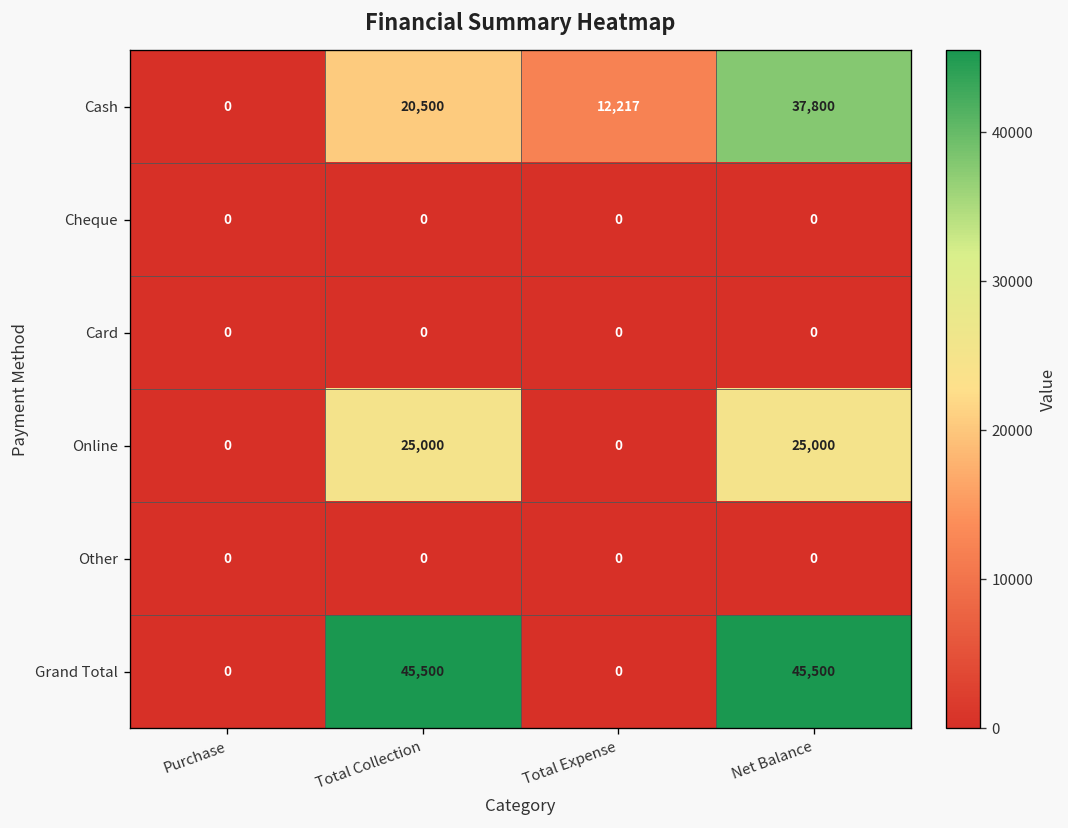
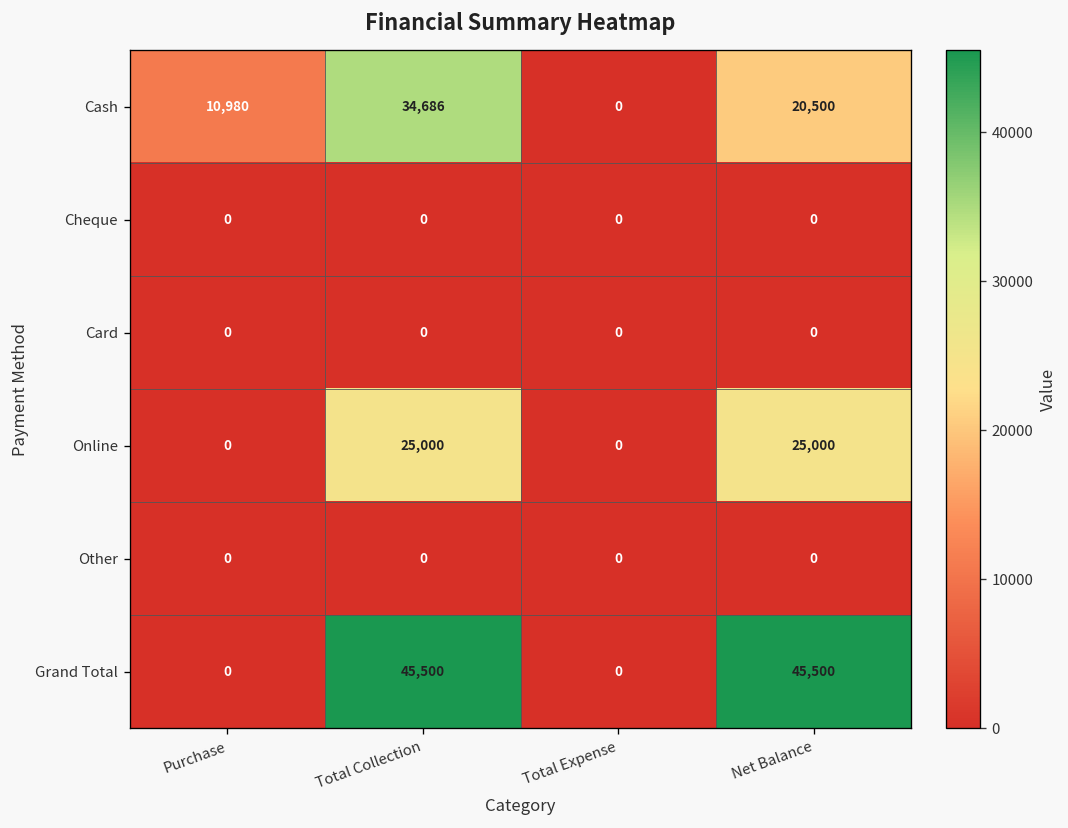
  {
    "Cash": {
-     "Purchase": "0",
-     "Total Collection": "20,500",
-     "Total Expense": "12,217",
-     "Net Balance": "37,800"
+     "Purchase": "10,980",
+     "Total Collection": "34,686",
+     "Total Expense": "0",
+     "Net Balance": "20,500"
    },
    "Cheque": {
      "Purchase": "0",
      "Total Collection": "0",
      "Total Expense": "0",
      "Net Balance": "0"
    },
    "Card": {
      "Purchase": "0",
      "Total Collection": "0",
      "Total Expense": "0",
      "Net Balance": "0"
    },
    "Online": {
      "Purchase": "0",
      "Total Collection": "25,000",
      "Total Expense": "0",
      "Net Balance": "25,000"
    },
    "Other": {
      "Purchase": "0",
      "Total Collection": "0",
      "Total Expense": "0",
      "Net Balance": "0"
    },
    "Grand Total": {
      "Purchase": "0",
      "Total Collection": "45,500",
      "Total Expense": "0",
      "Net Balance": "45,500"
    }
  }
